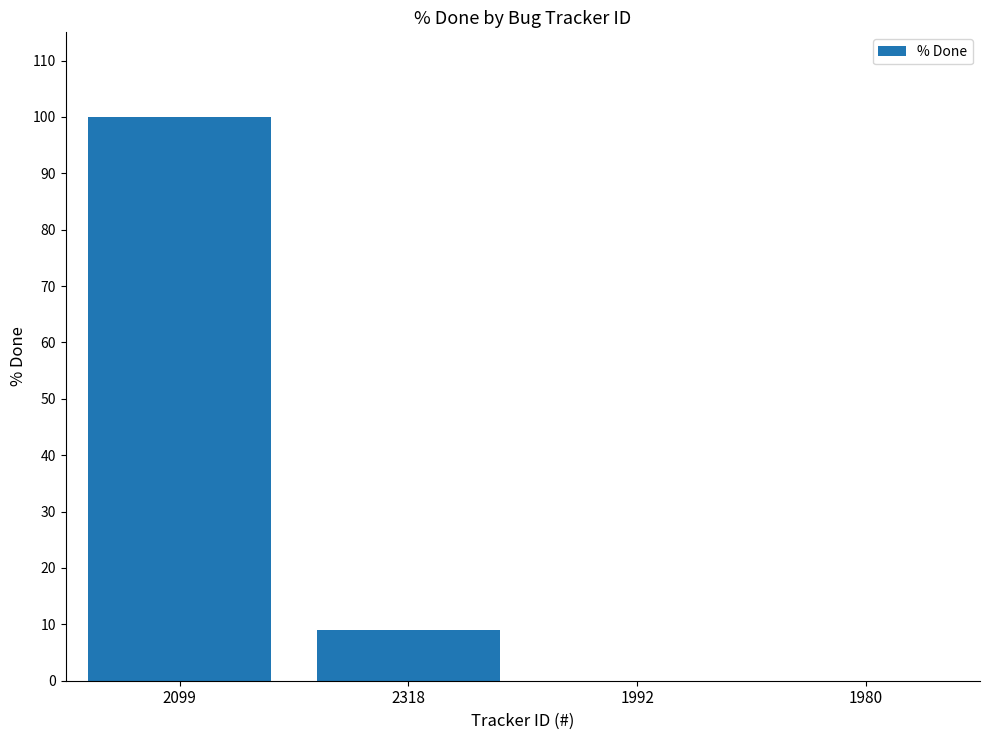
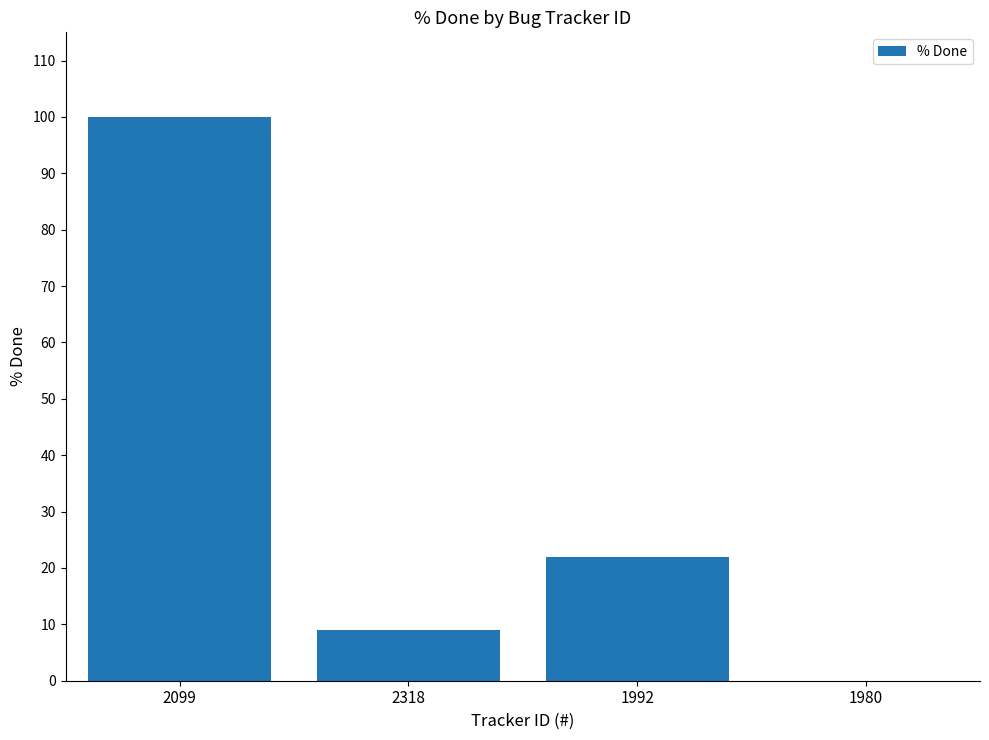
  {
    "2099": 100,
    "2318": 9,
-   "1992": 0,
+   "1992": 22,
    "1980": 0
  }
